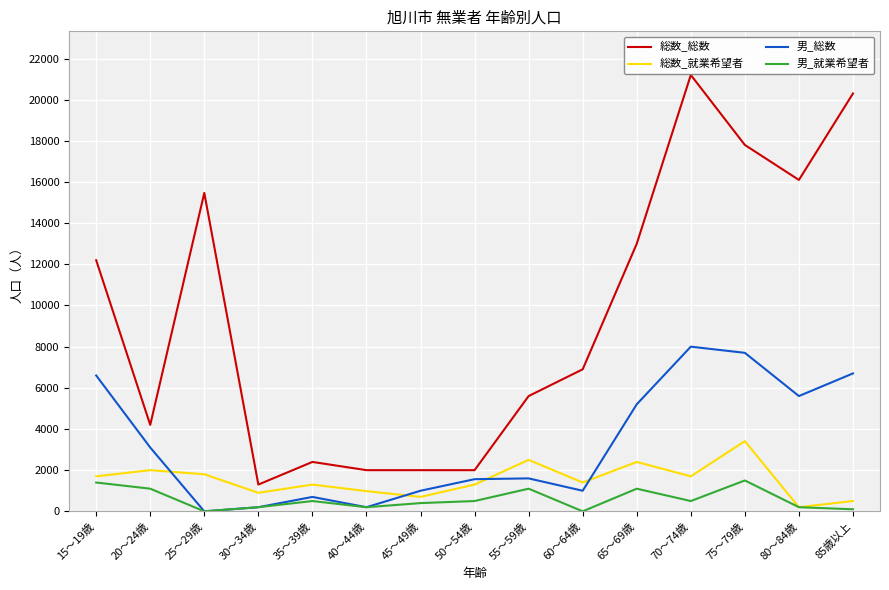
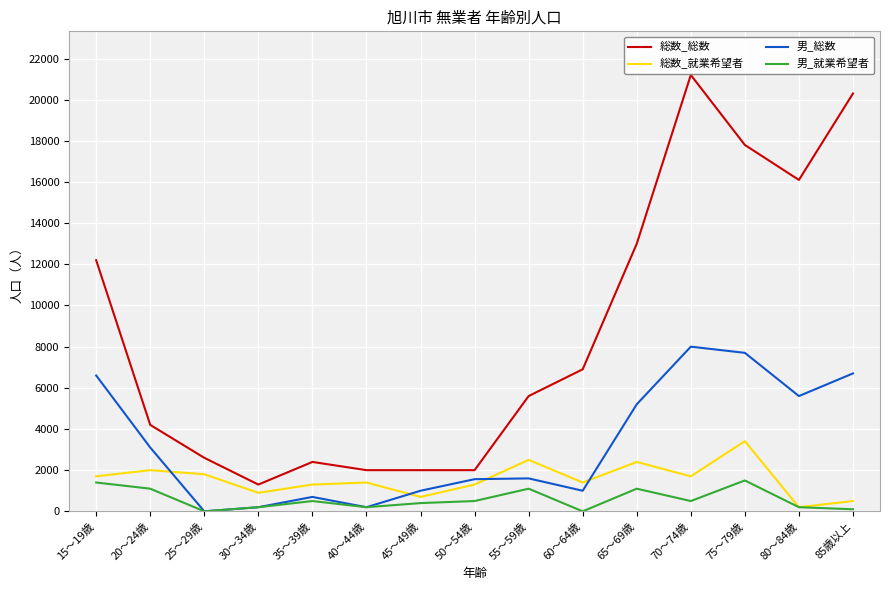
  {
    "総数_総数": {
      "15～19歳": 12200,
      "20～24歳": 4200,
-     "25～29歳": 15500,
+     "25～29歳": 2600,
      "30～34歳": 1300,
      "35～39歳": 2400,
      "40～44歳": 2000,
      "45～49歳": 2000,
      "50～54歳": 2000,
      "55～59歳": 5600,
      "60～64歳": 6900,
      "65～69歳": 13000,
      "70～74歳": 21200,
      "75～79歳": 17800,
      "80～84歳": 16100,
      "85歳以上": 20300
    },
    "総数_就業希望者": {
      "15～19歳": 1700,
      "20～24歳": 2000,
      "25～29歳": 1800,
      "30～34歳": 900,
      "35～39歳": 1300,
-     "40～44歳": 1000,
+     "40～44歳": 1400,
      "45～49歳": 700,
      "50～54歳": 1300,
      "55～59歳": 2500,
      "60～64歳": 1400,
      "65～69歳": 2400,
      "70～74歳": 1700,
      "75～79歳": 3400,
      "85歳以上": 500
    },
    "男_総数": {
      "15～19歳": 6600,
      "20～24歳": 3100,
      "35～39歳": 700,
      "45～49歳": 1000,
      "50～54歳": 1600,
      "55～59歳": 1600,
      "60～64歳": 1000,
      "65～69歳": 5200,
      "70～74歳": 8000,
      "75～79歳": 7700,
      "80～84歳": 5600,
      "85歳以上": 6700
    },
    "男_就業希望者": {
      "15～19歳": 1400,
      "20～24歳": 1100,
      "35～39歳": 500,
      "45～49歳": 400,
      "50～54歳": 500,
      "55～59歳": 1100,
      "60～64歳": 0,
      "65～69歳": 1100,
      "70～74歳": 500,
      "75～79歳": 1500,
      "85歳以上": 100
    }
  }
